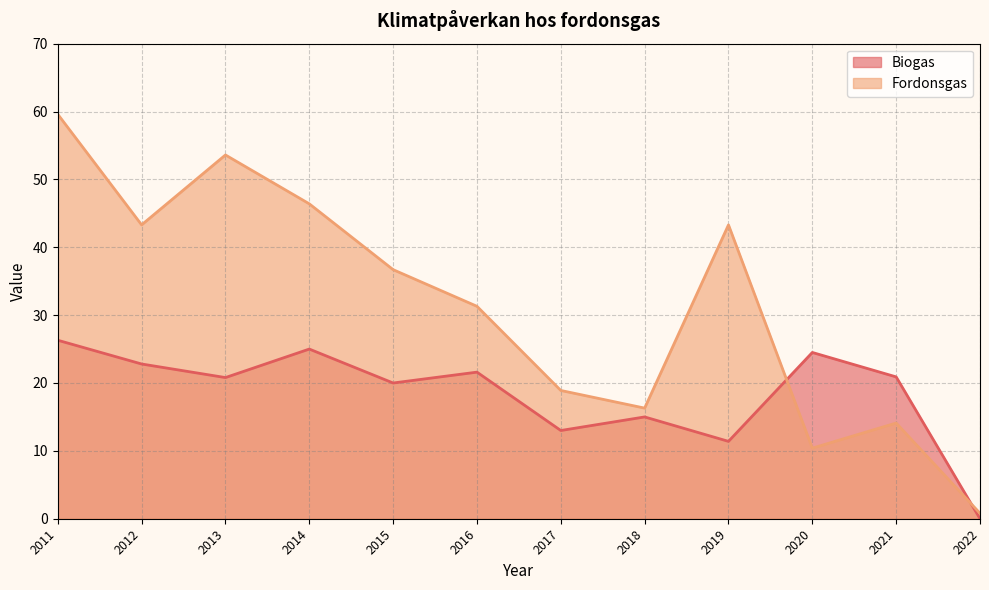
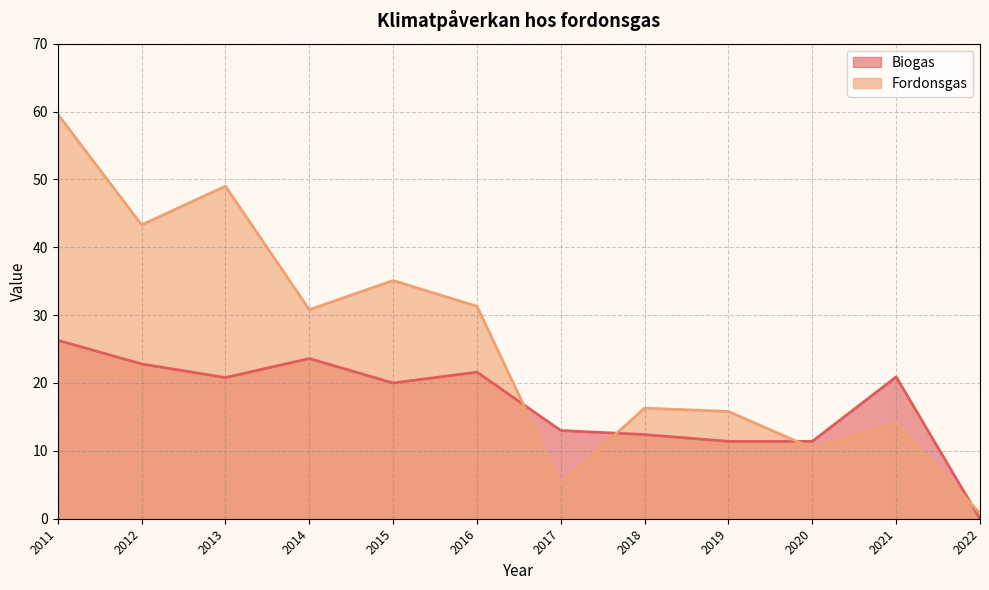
  {
    "Biogas": {
      "2011": 26,
      "2012": 23,
      "2013": 21,
-     "2014": 25,
+     "2014": 24,
      "2015": 20,
      "2016": 22,
      "2017": 13,
-     "2018": 15,
+     "2018": 12,
      "2019": 11,
-     "2020": 25,
+     "2020": 11,
      "2021": 21,
      "2022": 0
    },
    "Fordonsgas": {
      "2011": 60,
      "2012": 43,
-     "2013": 54,
-     "2014": 46,
-     "2015": 37,
+     "2013": 49,
+     "2014": 31,
+     "2015": 35,
      "2016": 31,
-     "2017": 19,
+     "2017": 5,
      "2018": 16,
-     "2019": 43,
+     "2019": 16,
      "2020": 10,
      "2021": 14,
      "2022": 1
    }
  }
